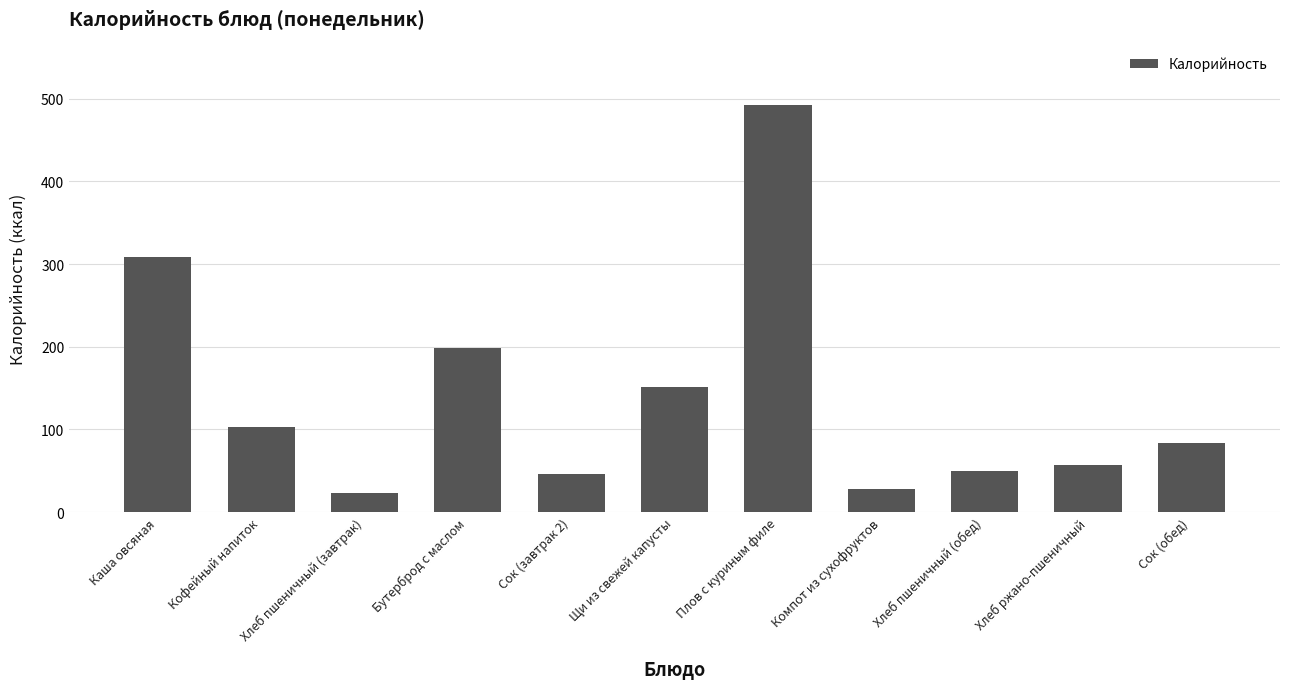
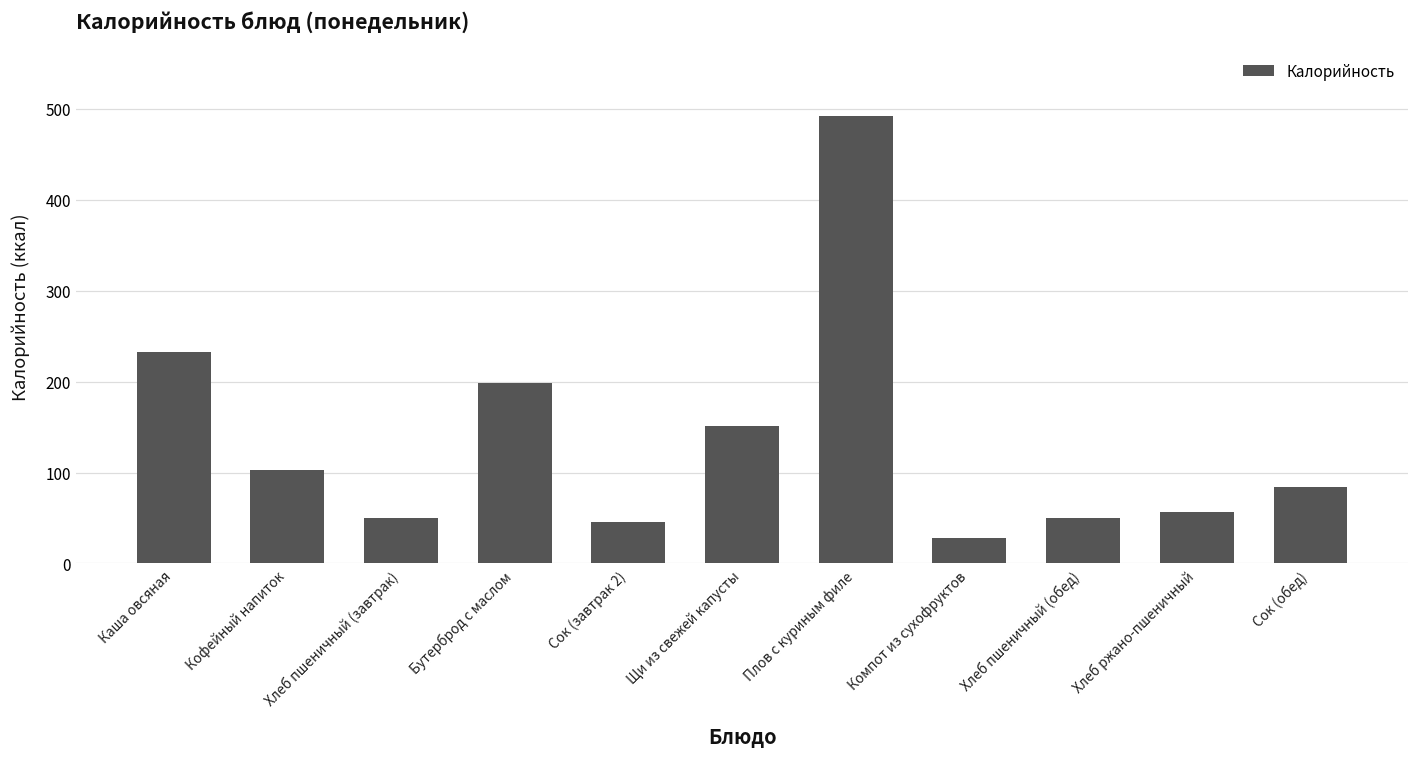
  {
-   "Каша овсяная": 310,
+   "Каша овсяная": 230,
    "Кофейный напиток": 100,
-   "Хлеб пшеничный (завтрак)": 20,
+   "Хлеб пшеничный (завтрак)": 50,
    "Бутерброд с маслом": 200,
    "Сок (завтрак 2)": 50,
    "Щи из свежей капусты": 150,
    "Плов с куриным филе": 490,
    "Компот из сухофруктов": 30,
    "Хлеб пшеничный (обед)": 50,
    "Хлеб ржано-пшеничный": 60,
    "Сок (обед)": 80
  }
